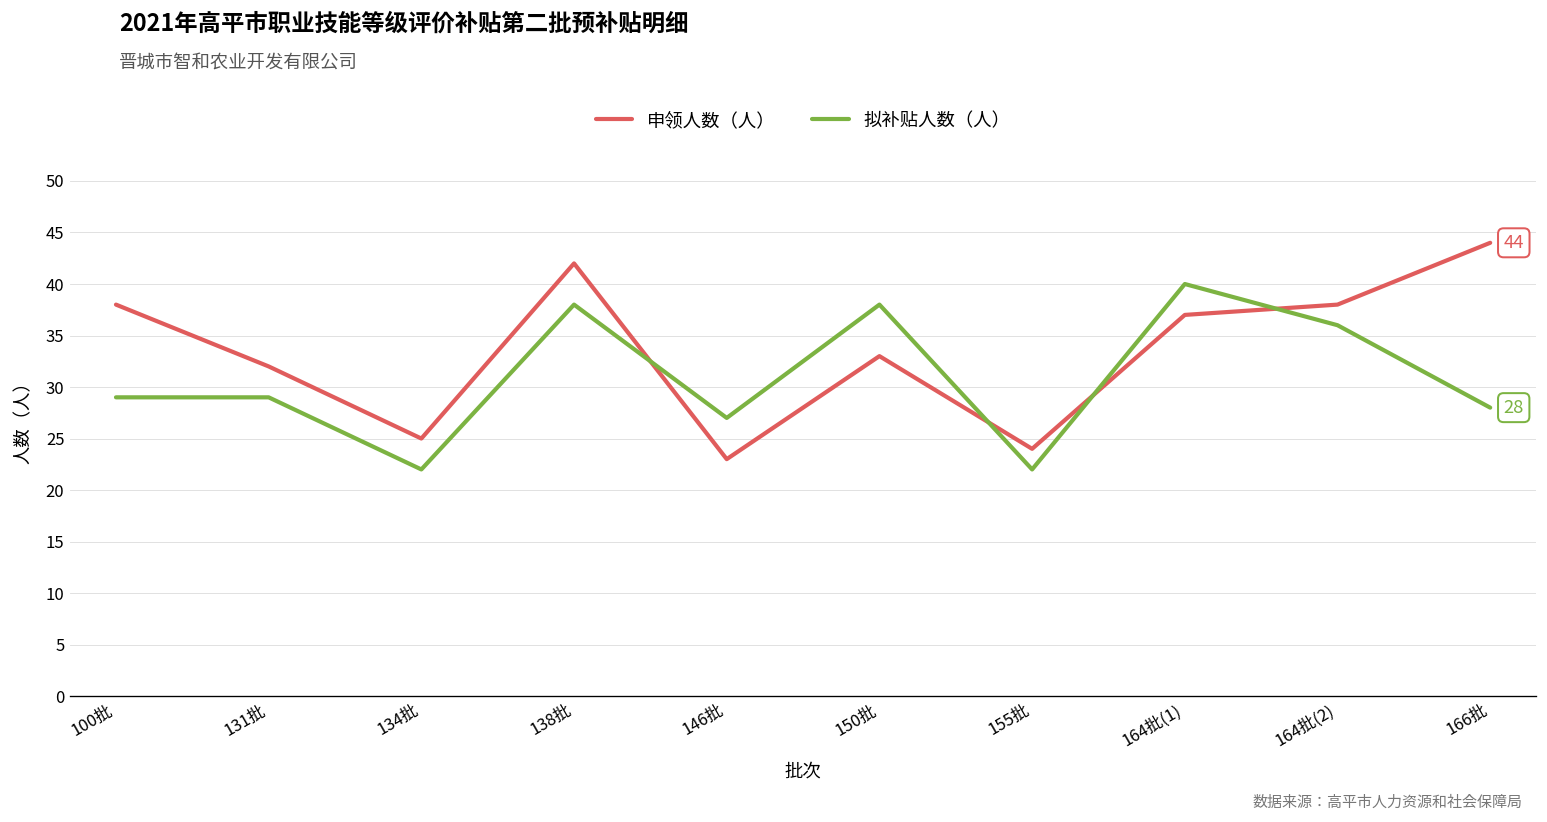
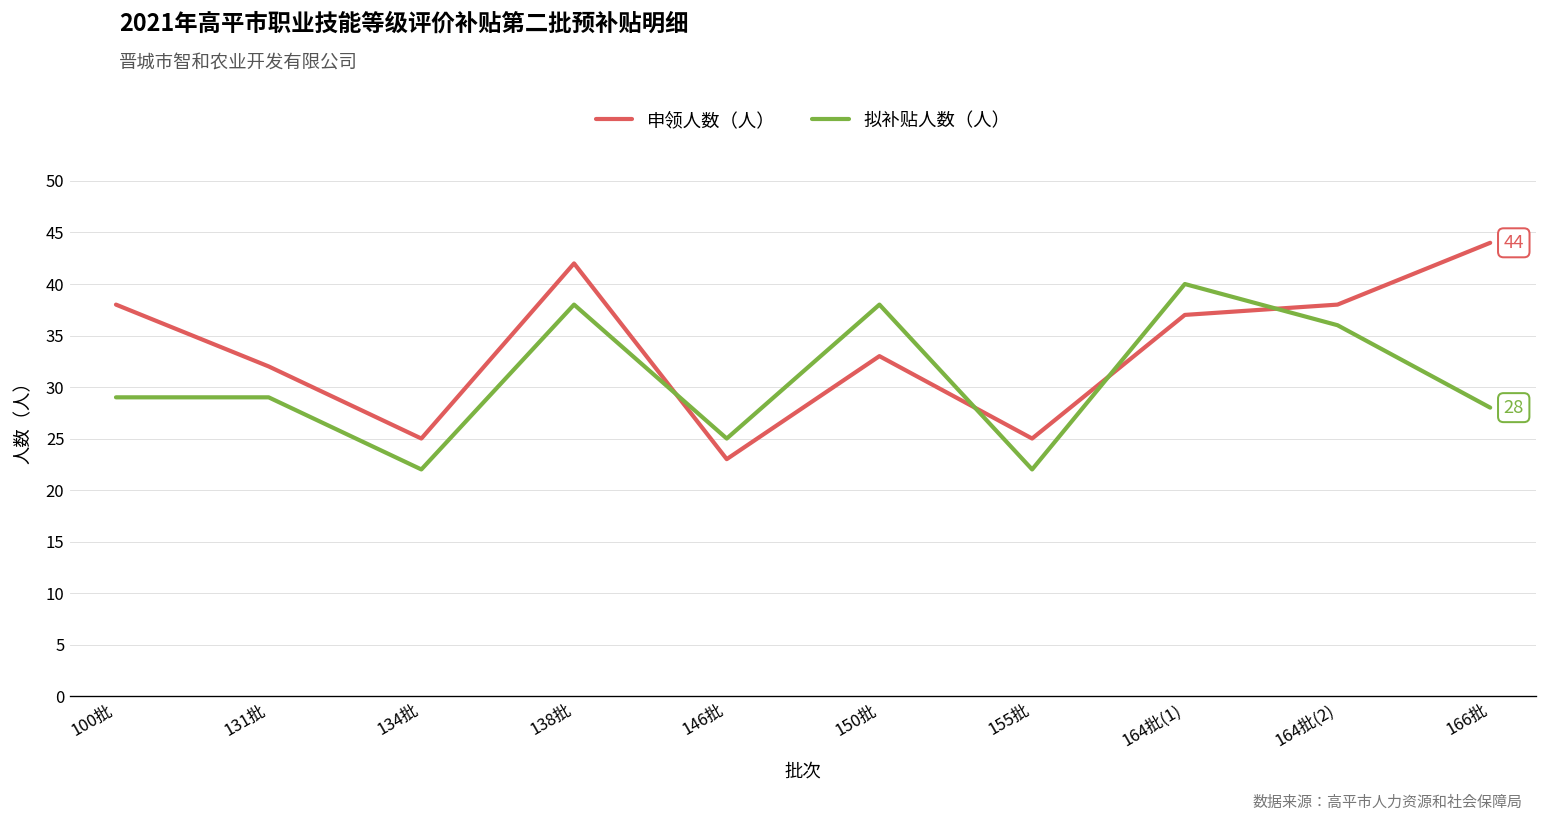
  {
    "申领人数（人）": {
      "100批": 38,
      "131批": 32,
      "134批": 25,
      "138批": 42,
      "146批": 23,
      "150批": 33,
-     "155批": 24,
+     "155批": 25,
      "164批(1)": 37,
      "164批(2)": 38
    },
    "拟补贴人数（人）": {
      "100批": 29,
      "131批": 29,
      "134批": 22,
      "138批": 38,
-     "146批": 27,
+     "146批": 25,
      "150批": 38,
      "155批": 22,
      "164批(1)": 40,
      "164批(2)": 36
    }
  }
